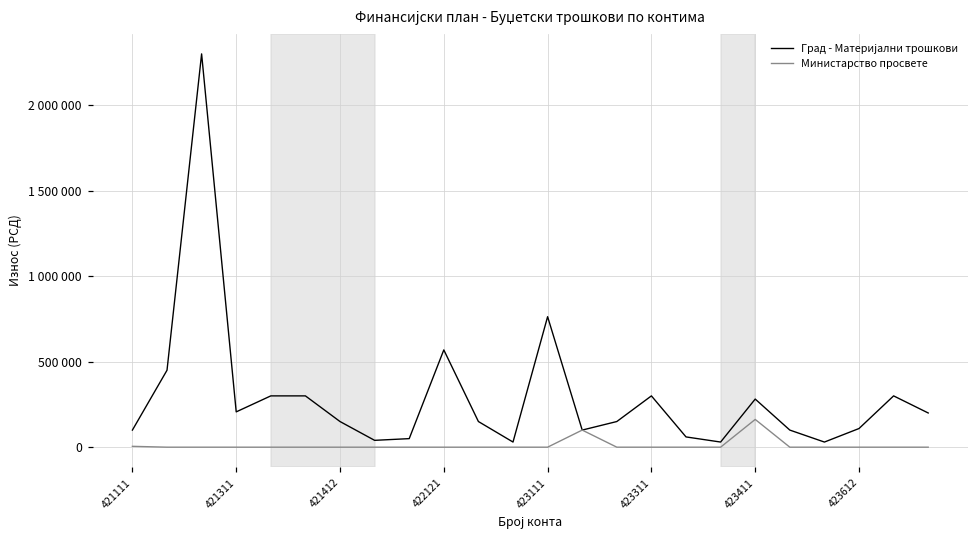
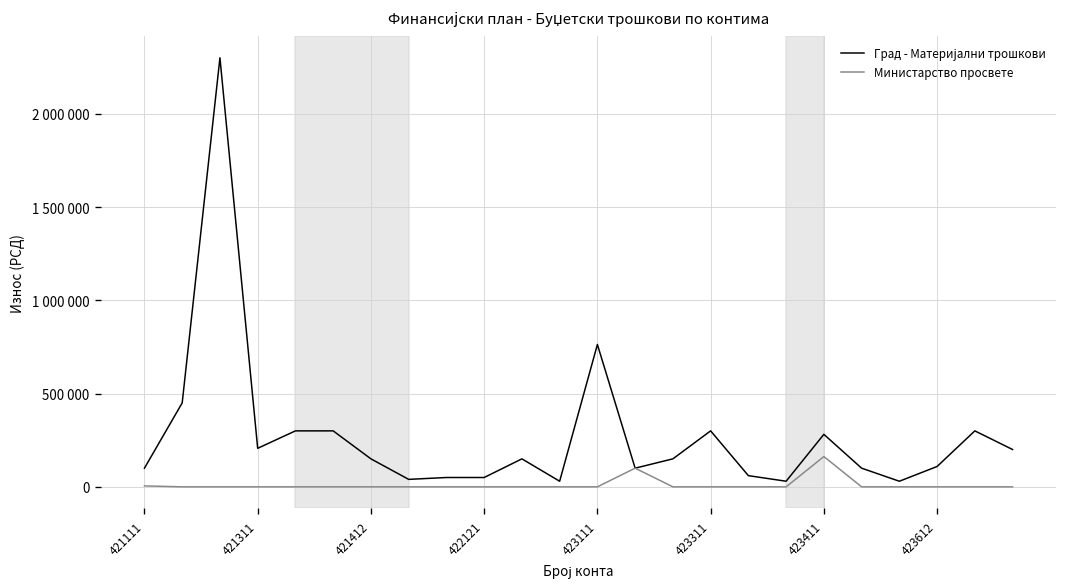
  {
    "Град - Материјални трошкови": {
      "421111": 100000,
      "421311": 210000,
      "421412": 150000,
-     "422121": 570000,
+     "422121": 50000,
      "423111": 760000,
      "423311": 300000,
      "423411": 280000,
      "423612": 110000
    },
    "Министарство просвете": {
      "421111": 10000,
      "421311": 0,
      "421412": 0,
      "422121": 0,
      "423111": 0,
      "423311": 0,
      "423411": 160000,
      "423612": 0
    }
  }
